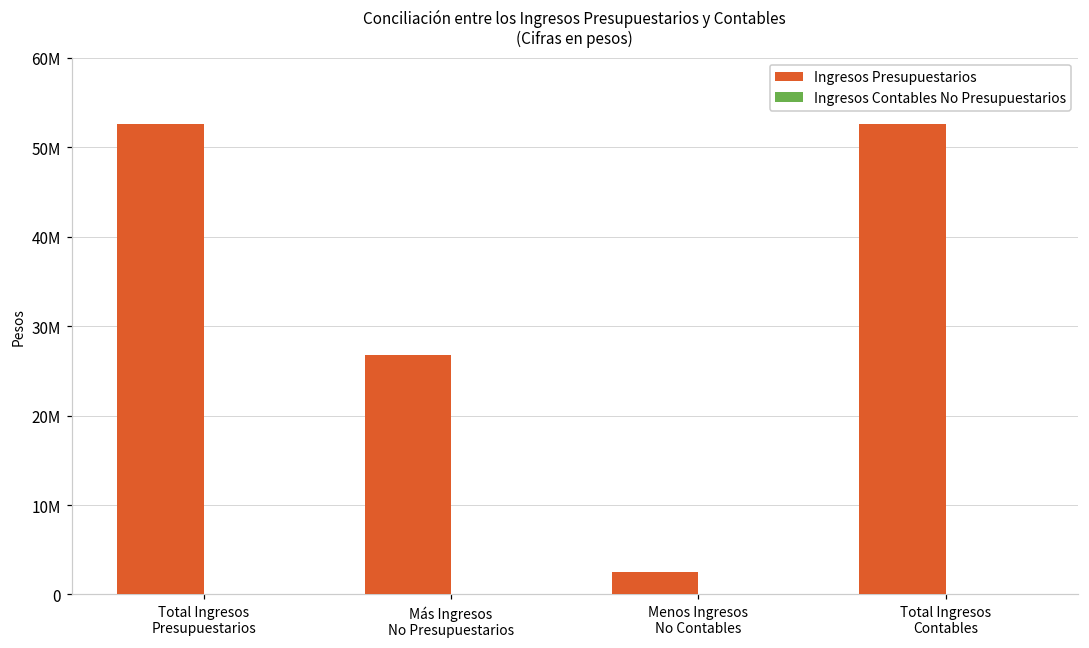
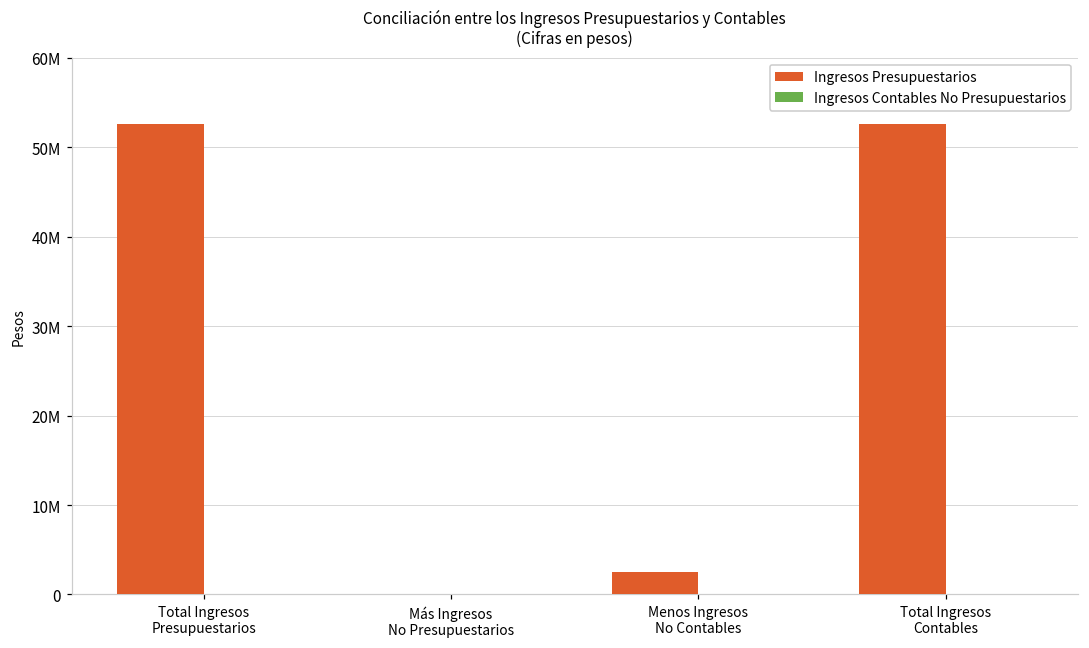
  {
    "Ingresos Presupuestarios": {
      "Total Ingresos Presupuestarios": 53000000,
-     "Más Ingresos No Presupuestarios": 27000000,
+     "Más Ingresos No Presupuestarios": 0,
      "Menos Ingresos No Contables": 2000000,
      "Total Ingresos Contables": 53000000
    },
    "Ingresos Contables No Presupuestarios": {
      "Total Ingresos Presupuestarios": 0,
      "Más Ingresos No Presupuestarios": 0,
      "Menos Ingresos No Contables": 0,
      "Total Ingresos Contables": 0
    }
  }
